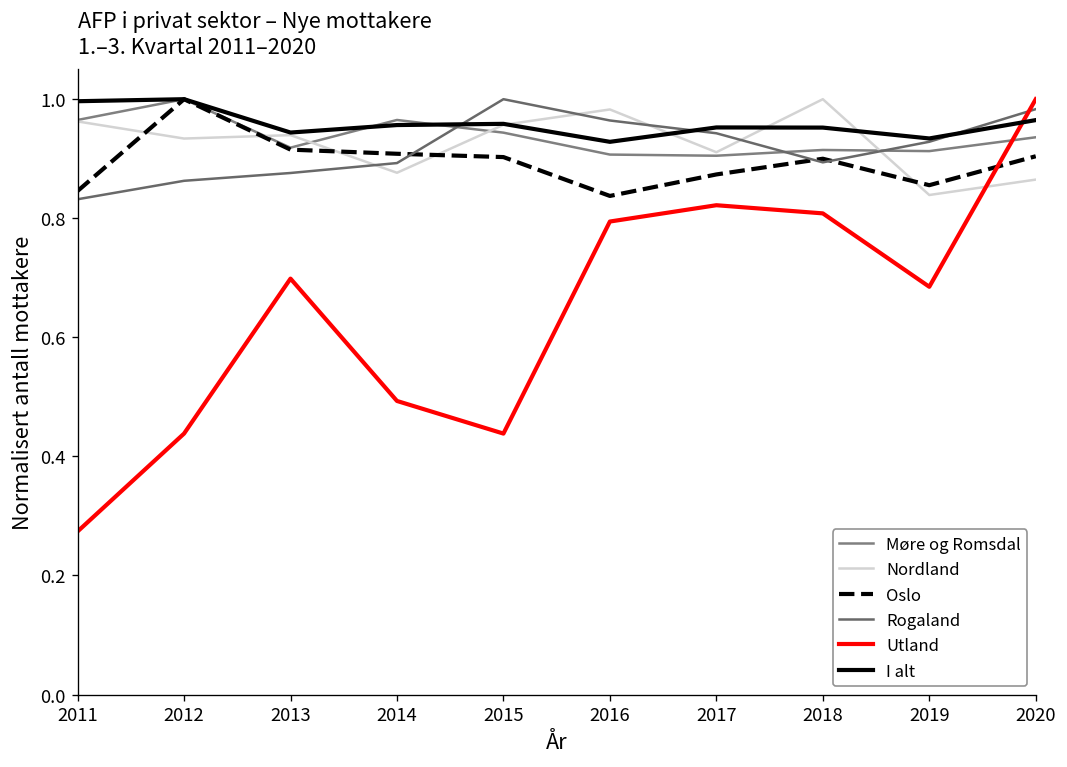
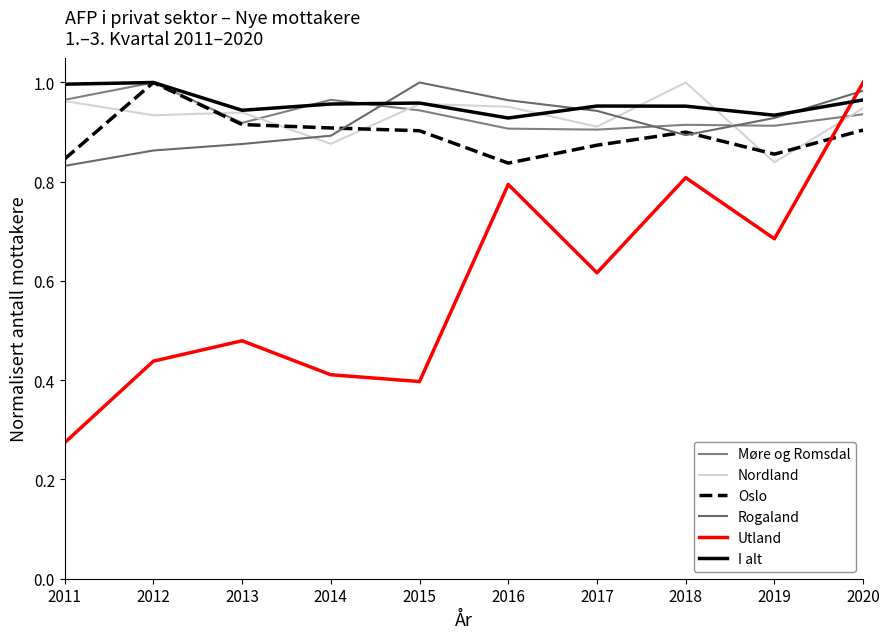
  {
    "Nordland": {
      "2012": 0.93,
      "2014": 0.88,
-     "2016": 0.98,
+     "2016": 0.95,
      "2017": 0.91,
      "2018": 1.00,
      "2019": 0.84,
-     "2020": 0.86
+     "2020": 0.95
    },
    "Utland": {
      "2011": 0.27,
      "2012": 0.44,
-     "2013": 0.70,
-     "2014": 0.49,
-     "2015": 0.44,
+     "2013": 0.48,
+     "2014": 0.41,
+     "2015": 0.40,
      "2016": 0.79,
-     "2017": 0.82,
+     "2017": 0.62,
      "2018": 0.81,
      "2019": 0.68,
      "2020": 1.00
    }
  }
